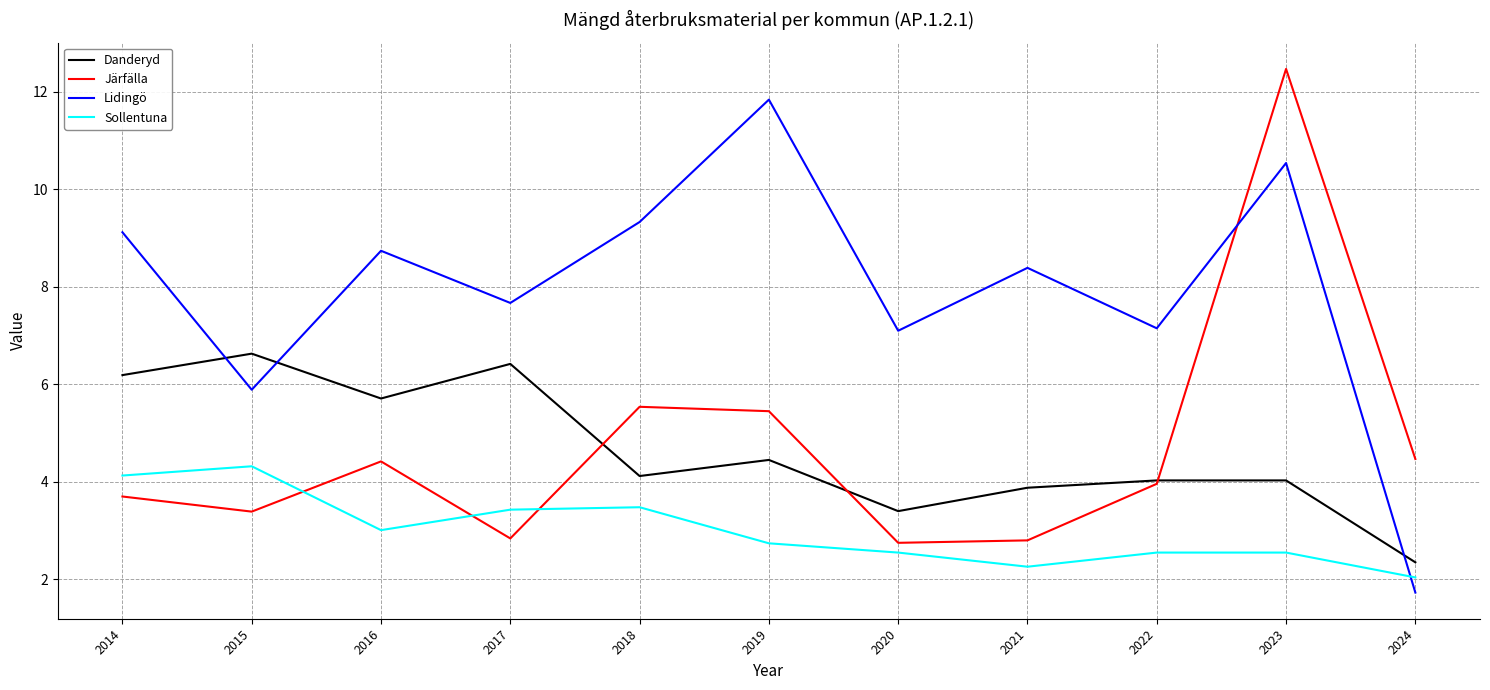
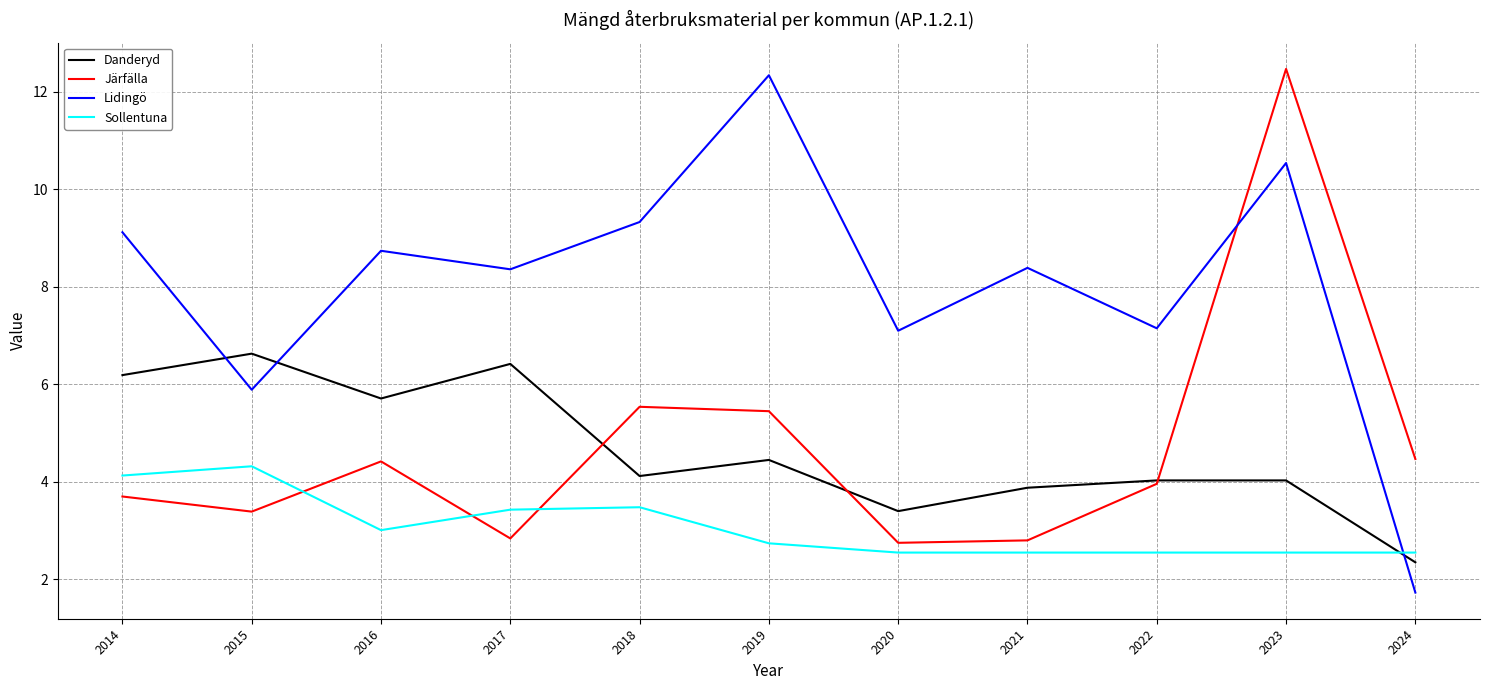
  {
    "Danderyd": {
      "2014": 6.2,
      "2015": 6.6,
      "2016": 5.7,
      "2017": 6.4,
      "2018": 4.1,
      "2019": 4.5,
      "2020": 3.4,
      "2021": 3.9,
      "2022": 4.0,
      "2023": 4.0,
      "2024": 2.4
    },
    "Järfälla": {
      "2014": 3.7,
      "2015": 3.4,
      "2016": 4.4,
      "2017": 2.8,
      "2018": 5.5,
      "2019": 5.5,
      "2020": 2.8,
      "2021": 2.8,
      "2022": 4.0,
      "2023": 12.5,
      "2024": 4.5
    },
    "Lidingö": {
      "2014": 9.1,
      "2015": 5.9,
      "2016": 8.7,
-     "2017": 7.7,
+     "2017": 8.4,
      "2018": 9.3,
-     "2019": 11.8,
+     "2019": 12.3,
      "2020": 7.1,
      "2021": 8.4,
      "2022": 7.2,
      "2023": 10.5,
      "2024": 1.7
    },
    "Sollentuna": {
      "2014": 4.1,
      "2015": 4.3,
      "2016": 3.0,
      "2017": 3.4,
      "2018": 3.5,
      "2019": 2.7,
      "2020": 2.6,
-     "2021": 2.3,
+     "2021": 2.6,
      "2022": 2.6,
      "2023": 2.6,
-     "2024": 2.0
+     "2024": 2.6
    }
  }
